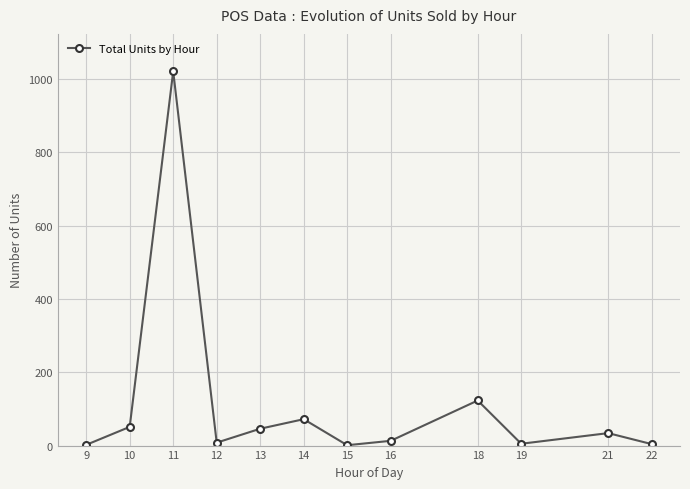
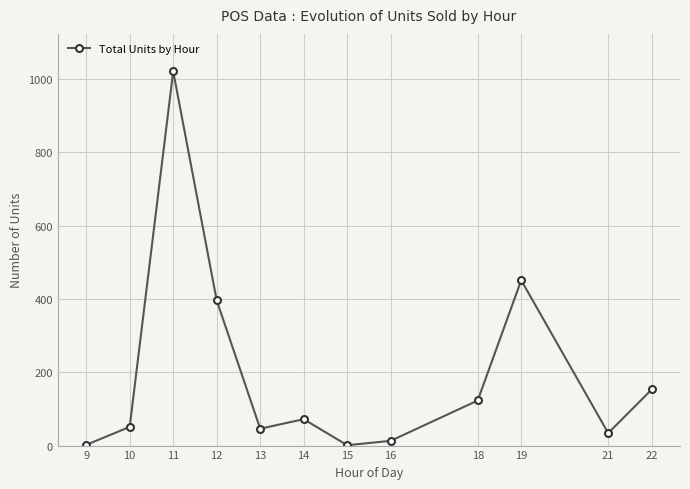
  {
    "9": 0,
    "10": 50,
    "11": 1020,
-   "12": 10,
+   "12": 400,
    "13": 50,
    "14": 70,
    "15": 0,
    "16": 10,
    "18": 120,
-   "19": 10,
+   "19": 450,
    "21": 30,
-   "22": 0
+   "22": 150
  }
